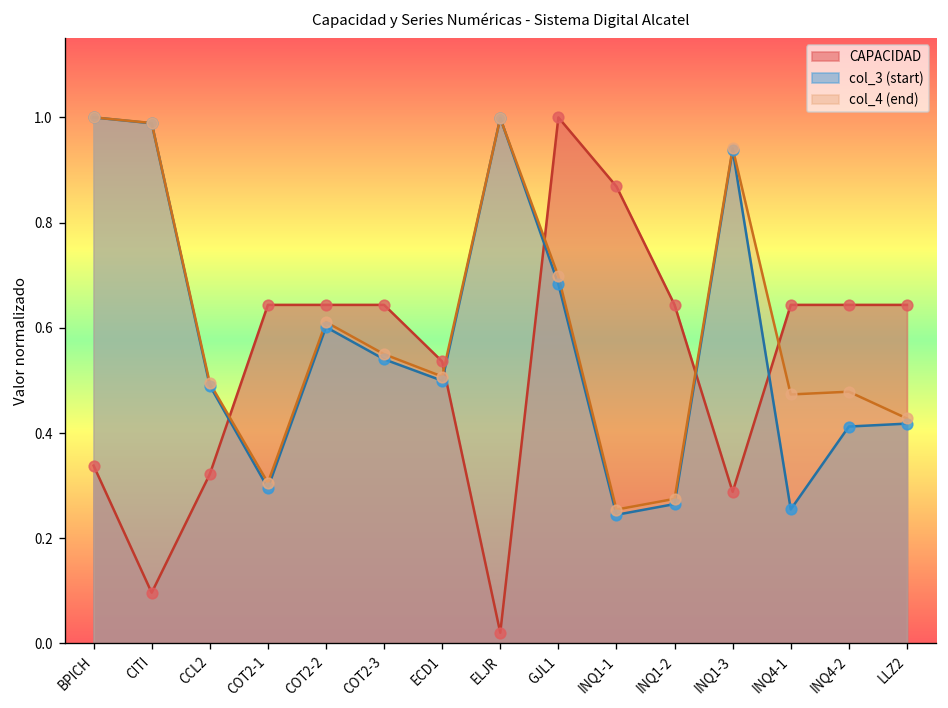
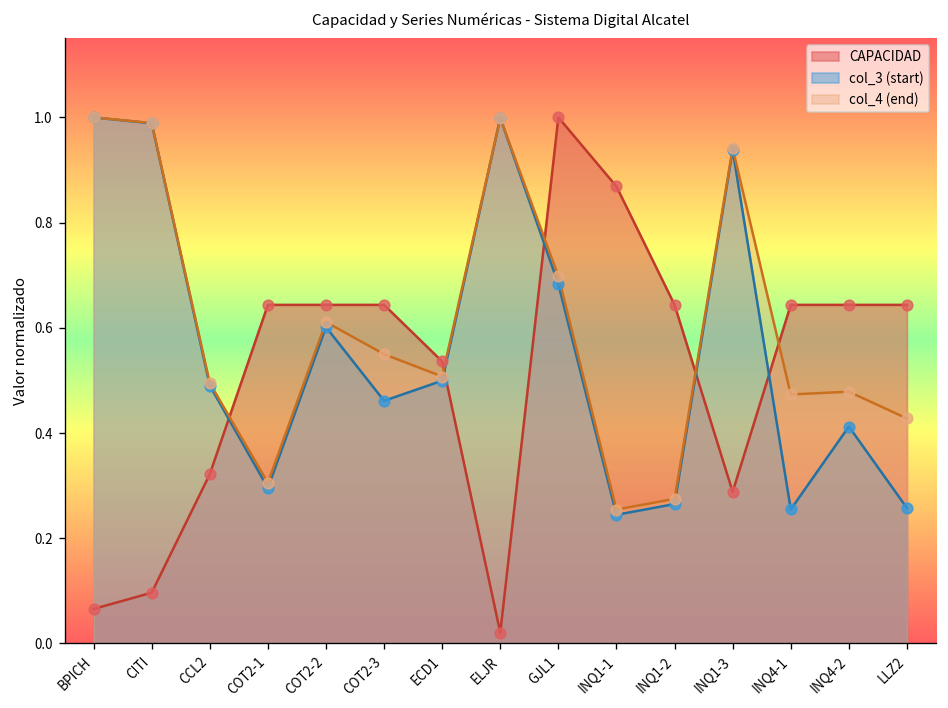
  {
    "CAPACIDAD": {
-     "BPICH": 0.34,
+     "BPICH": 0.07,
      "CITI": 0.10,
      "CCL2": 0.32,
      "COT2-1": 0.64,
      "COT2-2": 0.64,
      "COT2-3": 0.64,
      "ECD1": 0.54,
      "ELJR": 0.02,
      "GJL1": 1.00,
      "INQ1-1": 0.87,
      "INQ1-2": 0.64,
      "INQ1-3": 0.29,
      "INQ4-1": 0.64,
      "INQ4-2": 0.64,
      "LLZ2": 0.64
    },
    "col_3 (start)": {
      "COT2-1": 0.30,
      "COT2-2": 0.60,
-     "COT2-3": 0.54,
+     "COT2-3": 0.46,
      "ECD1": 0.50,
      "GJL1": 0.68,
      "INQ1-1": 0.24,
      "INQ1-2": 0.27,
      "INQ4-1": 0.25,
      "INQ4-2": 0.41,
-     "LLZ2": 0.42
+     "LLZ2": 0.26
    },
    "col_4 (end)": {
      "COT2-1": 0.31,
      "COT2-2": 0.61,
      "COT2-3": 0.55,
      "ECD1": 0.51,
      "GJL1": 0.70,
      "INQ1-1": 0.25,
      "INQ1-2": 0.27,
      "INQ4-1": 0.47,
      "INQ4-2": 0.48,
      "LLZ2": 0.43
    }
  }
